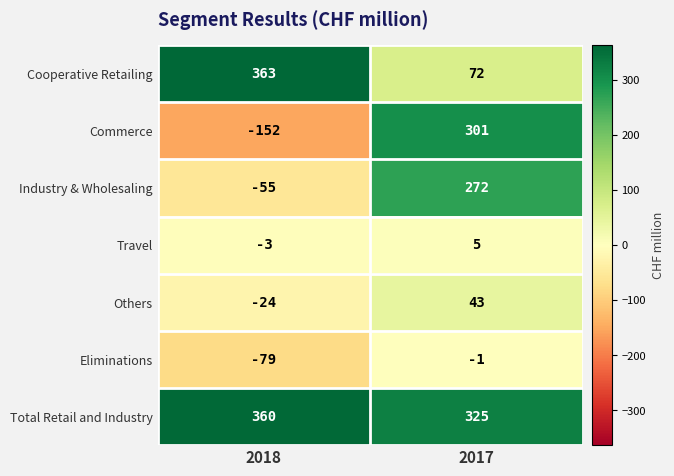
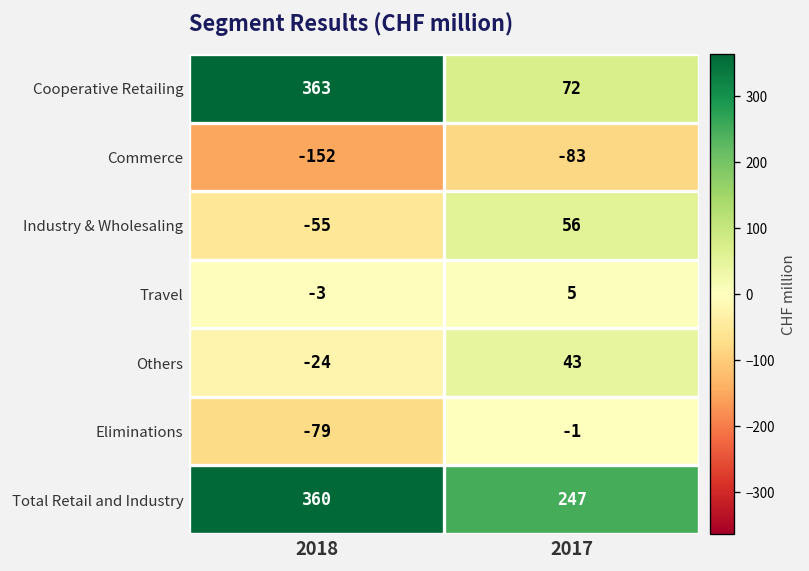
  {
    "Cooperative Retailing": {
      "2018": 363,
      "2017": 72
    },
    "Commerce": {
      "2018": -152,
-     "2017": 301
+     "2017": -83
    },
    "Industry & Wholesaling": {
      "2018": -55,
-     "2017": 272
+     "2017": 56
    },
    "Travel": {
      "2018": -3,
      "2017": 5
    },
    "Others": {
      "2018": -24,
      "2017": 43
    },
    "Eliminations": {
      "2018": -79,
      "2017": -1
    },
    "Total Retail and Industry": {
      "2018": 360,
-     "2017": 325
+     "2017": 247
    }
  }
